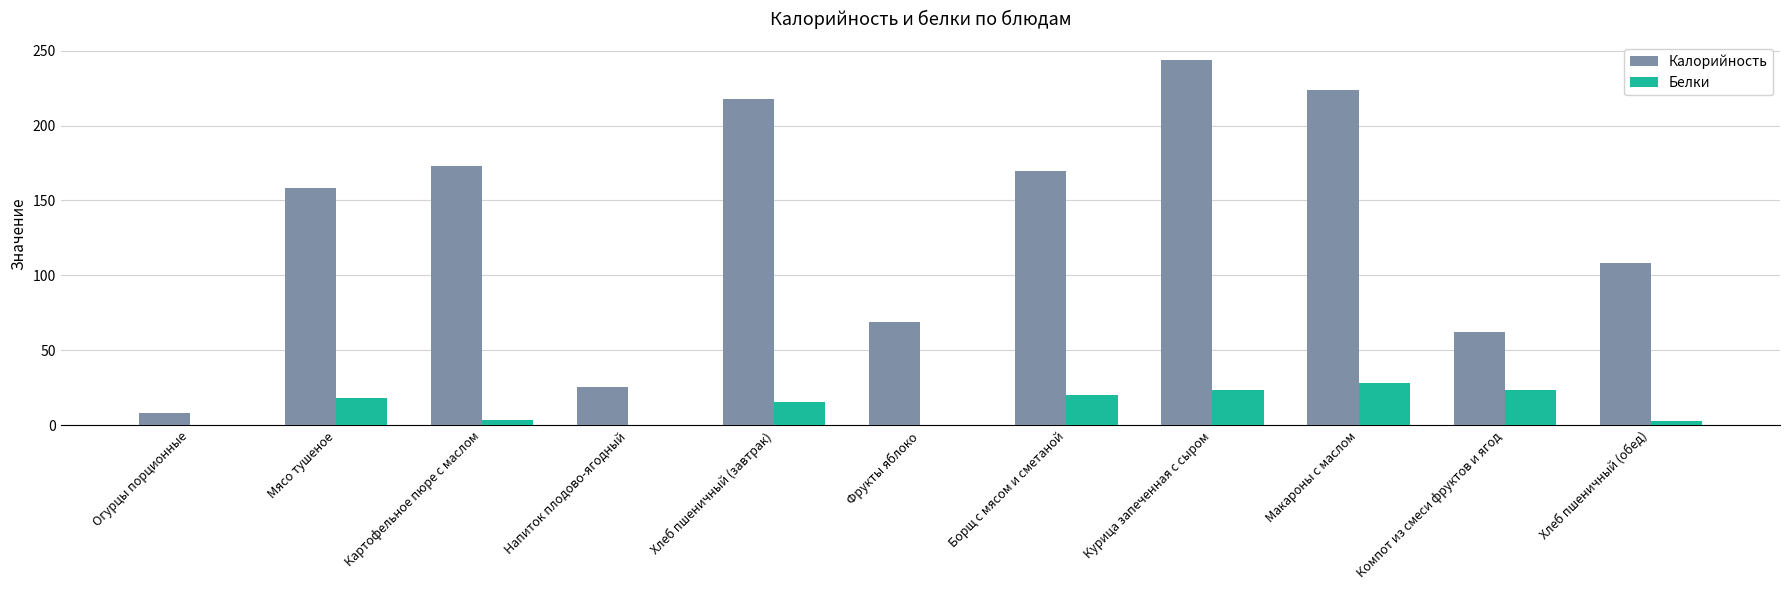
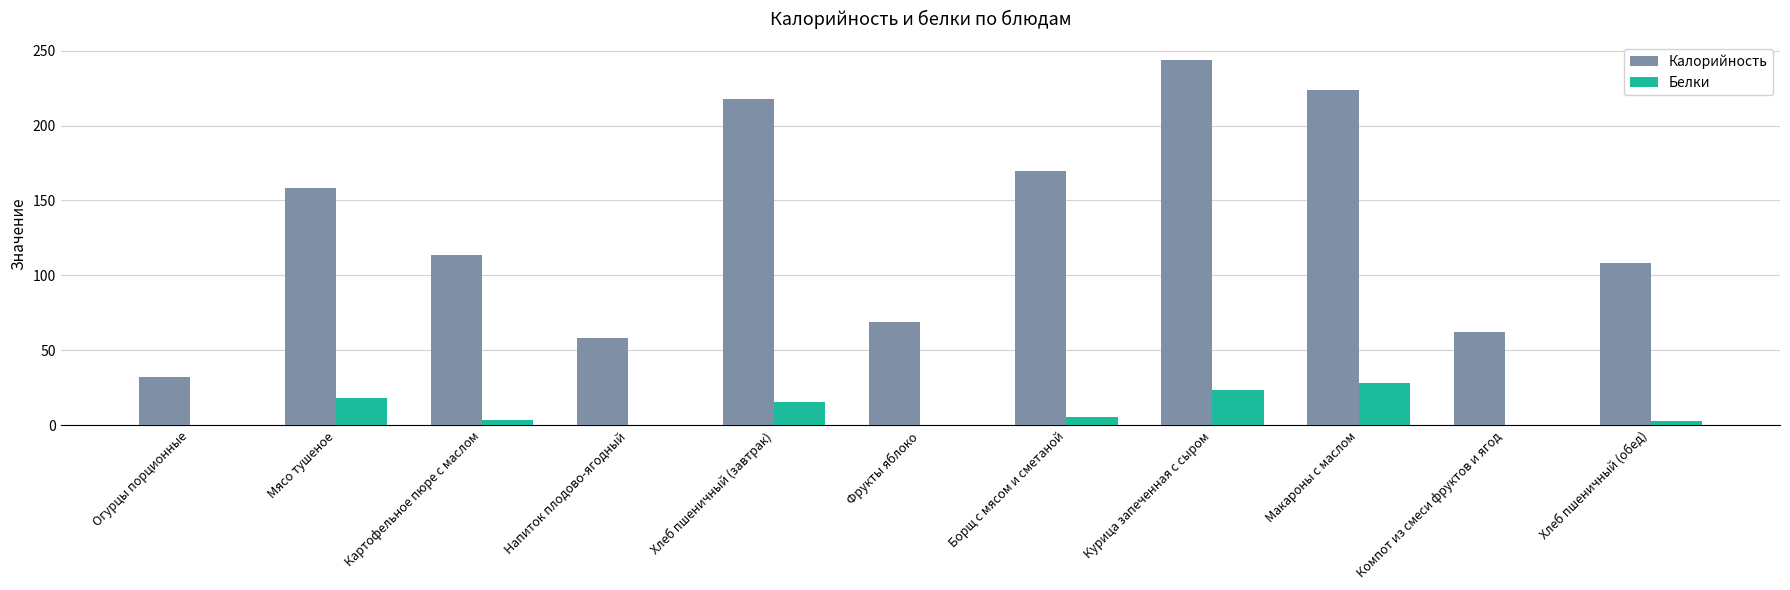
  {
    "Калорийность": {
-     "Огурцы порционные": 8,
+     "Огурцы порционные": 32,
      "Мясо тушеное": 159,
-     "Картофельное пюре с маслом": 173,
-     "Напиток плодово-ягодный": 26,
+     "Картофельное пюре с маслом": 114,
+     "Напиток плодово-ягодный": 58,
      "Хлеб пшеничный (завтрак)": 218,
      "Фрукты яблоко": 69,
      "Борщ с мясом и сметаной": 170,
      "Курица запеченная с сыром": 244,
      "Макароны с маслом": 224,
      "Компот из смеси фруктов и ягод": 62,
      "Хлеб пшеничный (обед)": 108
    },
    "Белки": {
      "Мясо тушеное": 18,
      "Картофельное пюре с маслом": 3,
      "Напиток плодово-ягодный": 0,
      "Хлеб пшеничный (завтрак)": 16,
-     "Борщ с мясом и сметаной": 20,
+     "Борщ с мясом и сметаной": 6,
      "Курица запеченная с сыром": 23,
      "Макароны с маслом": 28,
-     "Компот из смеси фруктов и ягод": 23,
+     "Компот из смеси фруктов и ягод": 0,
      "Хлеб пшеничный (обед)": 3
    }
  }
